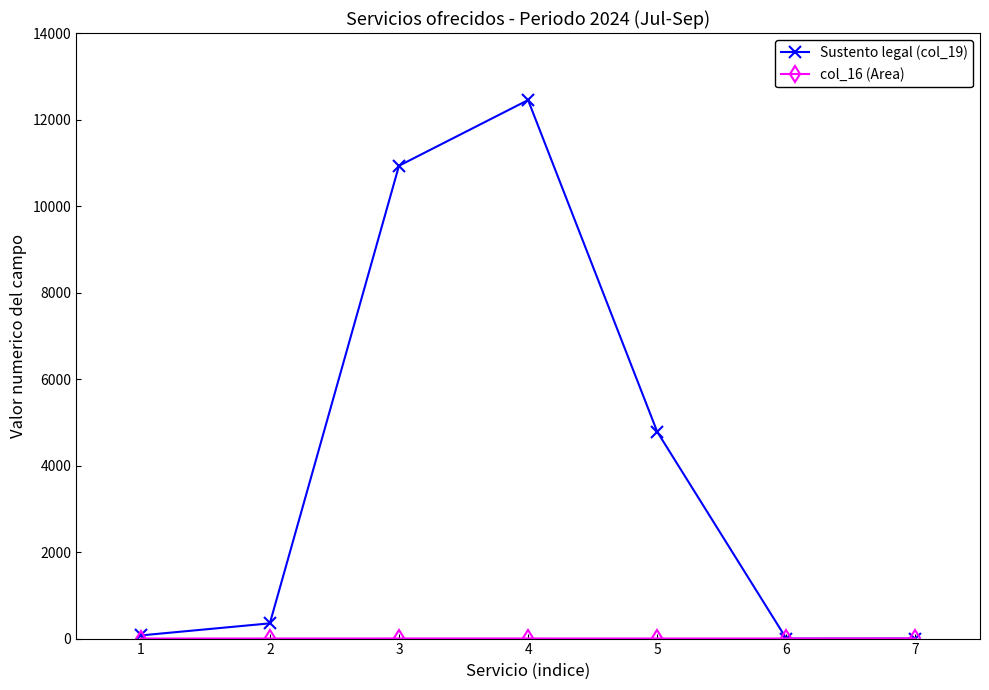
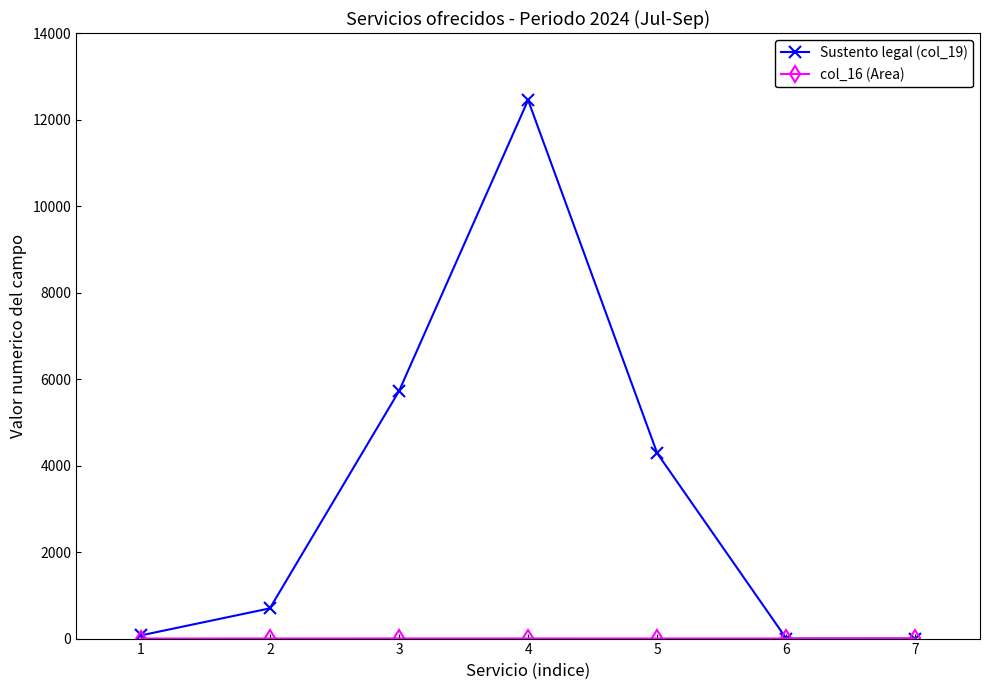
  {
    "Sustento legal (col_19)": {
      "1": 100,
-     "2": 400,
-     "3": 10900,
+     "2": 700,
+     "3": 5700,
      "4": 12500,
-     "5": 4800
+     "5": 4300
    },
    "col_16 (Area)": {
      "1": 0,
      "2": 0,
      "3": 0,
      "4": 0,
      "5": 0
    }
  }
